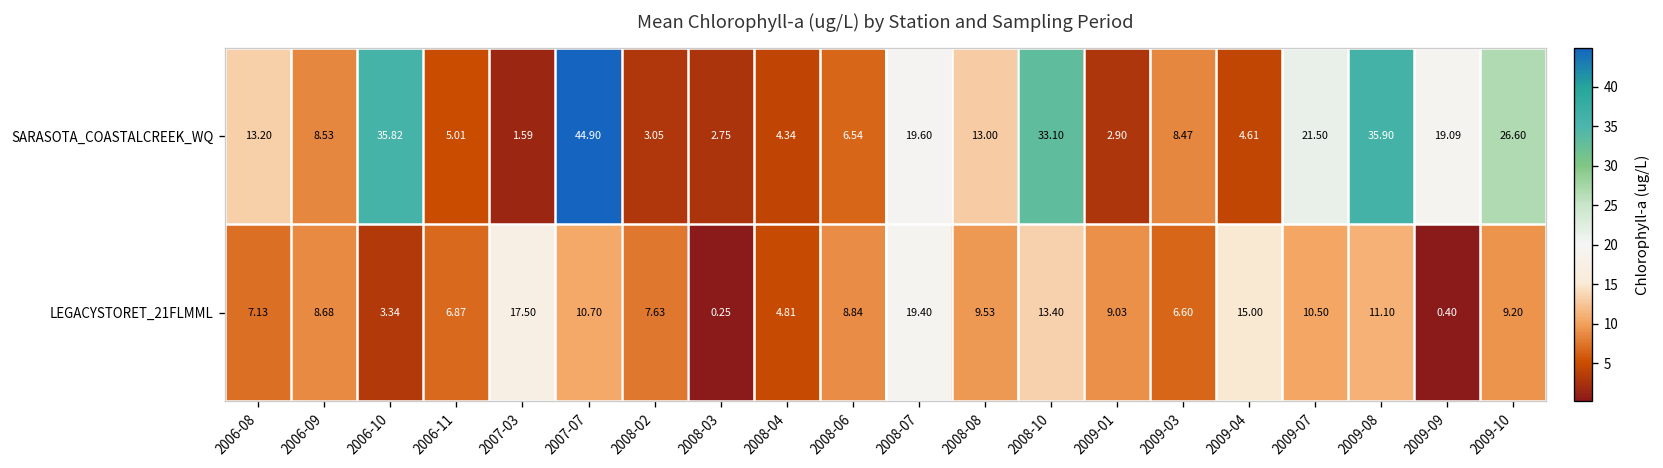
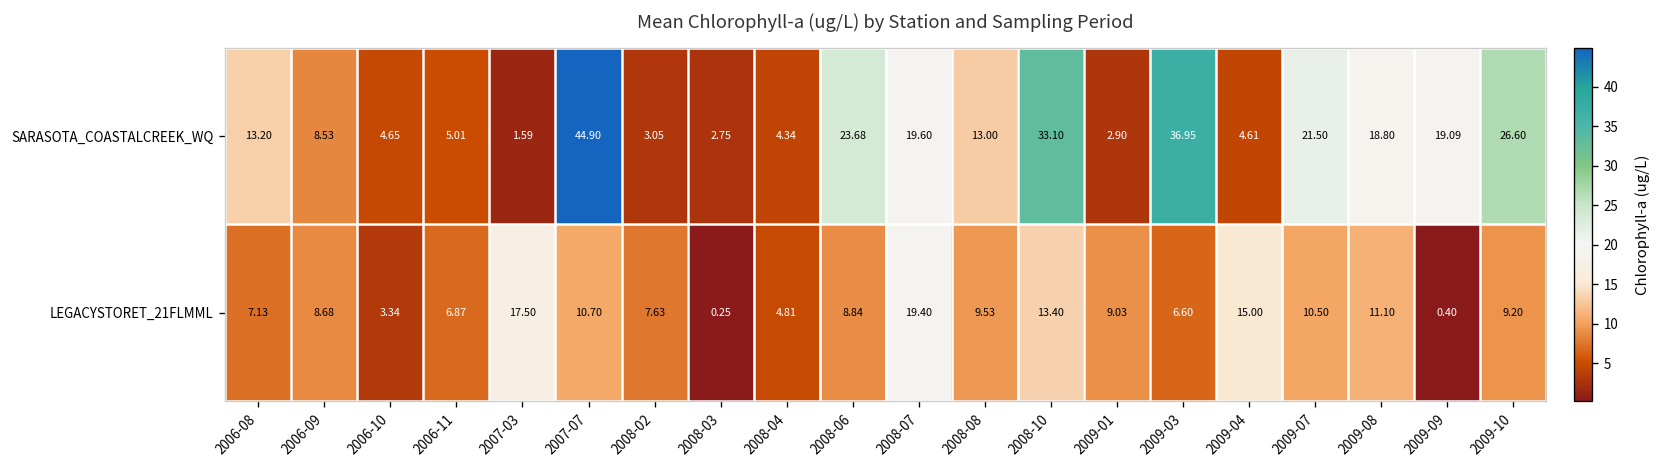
  {
    "SARASOTA_COASTALCREEK_WQ": {
      "2006-08": 13.20,
      "2006-09": 8.53,
-     "2006-10": 35.82,
+     "2006-10": 4.65,
      "2006-11": 5.01,
      "2007-03": 1.59,
      "2007-07": 44.90,
      "2008-02": 3.05,
      "2008-03": 2.75,
      "2008-04": 4.34,
-     "2008-06": 6.54,
+     "2008-06": 23.68,
      "2008-07": 19.60,
      "2008-08": 13.00,
      "2008-10": 33.10,
      "2009-01": 2.90,
-     "2009-03": 8.47,
+     "2009-03": 36.95,
      "2009-04": 4.61,
      "2009-07": 21.50,
-     "2009-08": 35.90,
+     "2009-08": 18.80,
      "2009-09": 19.09,
      "2009-10": 26.60
    },
    "LEGACYSTORET_21FLMML": {
      "2006-08": 7.13,
      "2006-09": 8.68,
      "2006-10": 3.34,
      "2006-11": 6.87,
      "2007-03": 17.50,
      "2007-07": 10.70,
      "2008-02": 7.63,
      "2008-03": 0.25,
      "2008-04": 4.81,
      "2008-06": 8.84,
      "2008-07": 19.40,
      "2008-08": 9.53,
      "2008-10": 13.40,
      "2009-01": 9.03,
      "2009-03": 6.60,
      "2009-04": 15.00,
      "2009-07": 10.50,
      "2009-08": 11.10,
      "2009-09": 0.40,
      "2009-10": 9.20
    }
  }
